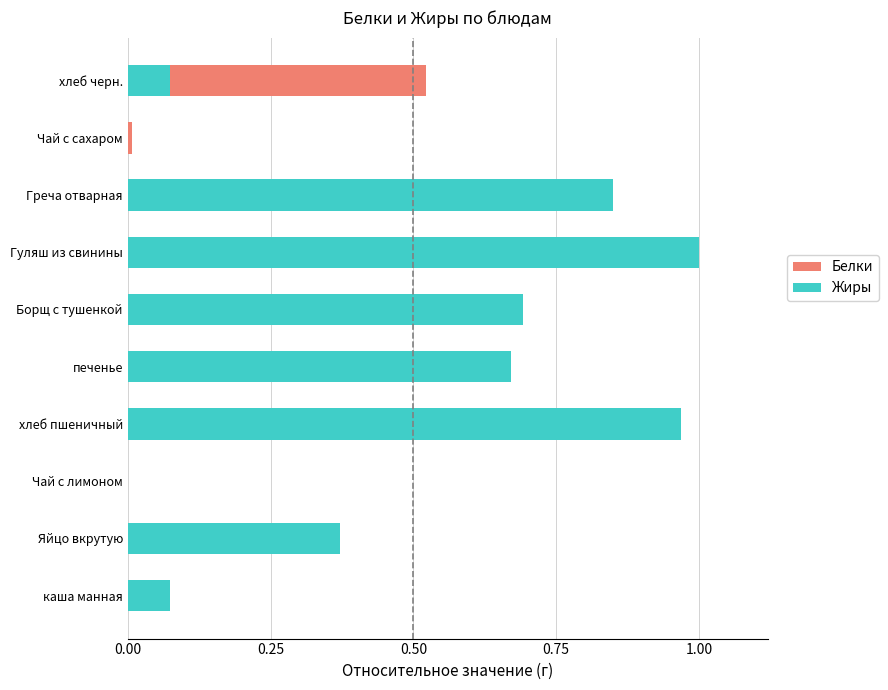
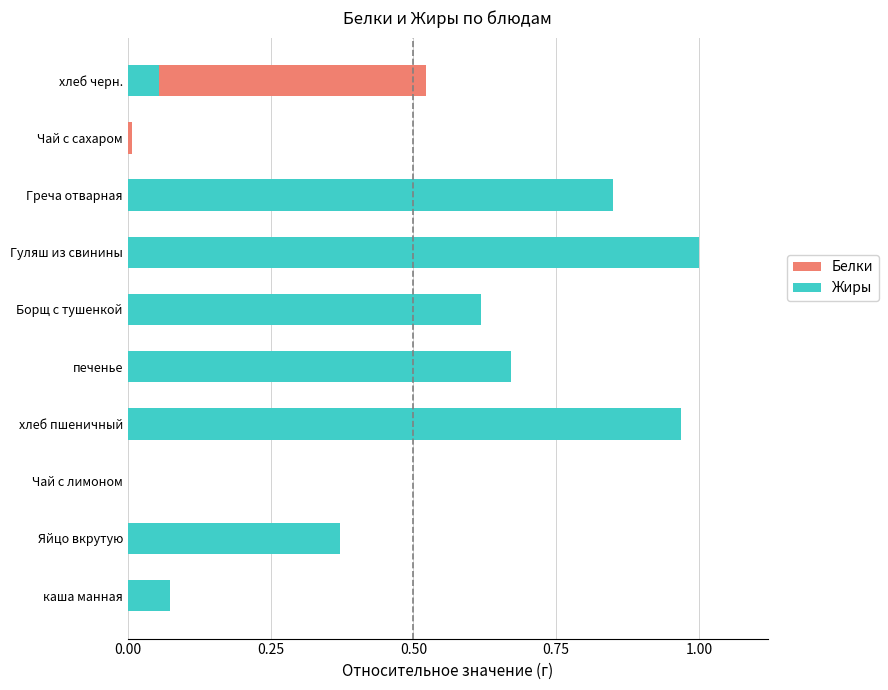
  {
    "Белки": {
      "хлеб черн.": 0.52,
      "Чай с сахаром": 0.01,
      "Чай с лимоном": 0.00,
      "Яйцо вкрутую": 0.37,
      "каша манная": 0.07
    },
    "Жиры": {
-     "хлеб черн.": 0.07,
+     "хлеб черн.": 0.06,
      "Чай с сахаром": 0.00,
      "Греча отварная": 0.85,
      "Гуляш из свинины": 1.00,
-     "Борщ с тушенкой": 0.69,
+     "Борщ с тушенкой": 0.62,
      "печенье": 0.67,
      "хлеб пшеничный": 0.97,
      "Чай с лимоном": 0.00,
      "Яйцо вкрутую": 0.37,
      "каша манная": 0.07
    }
  }
